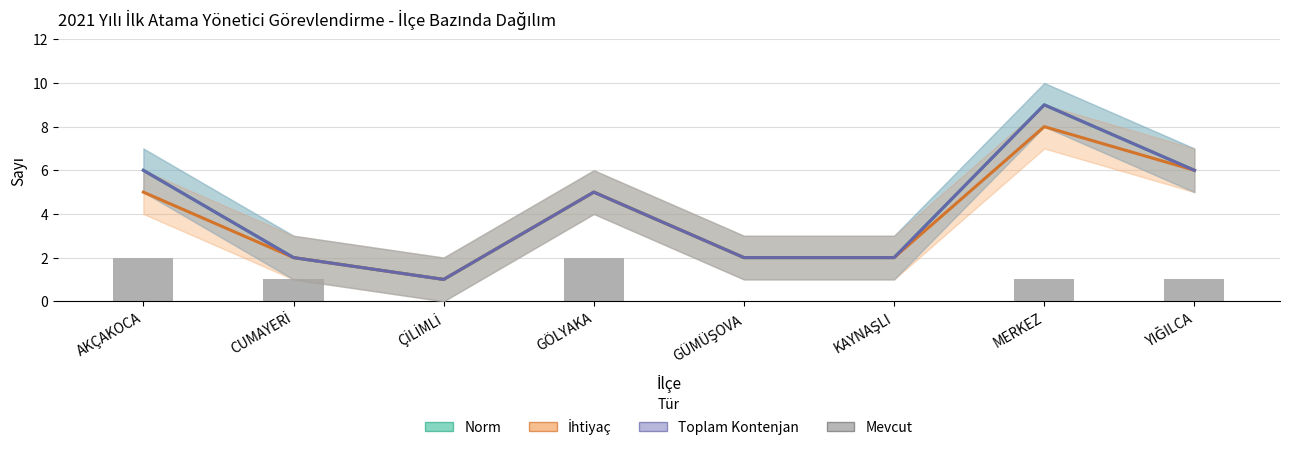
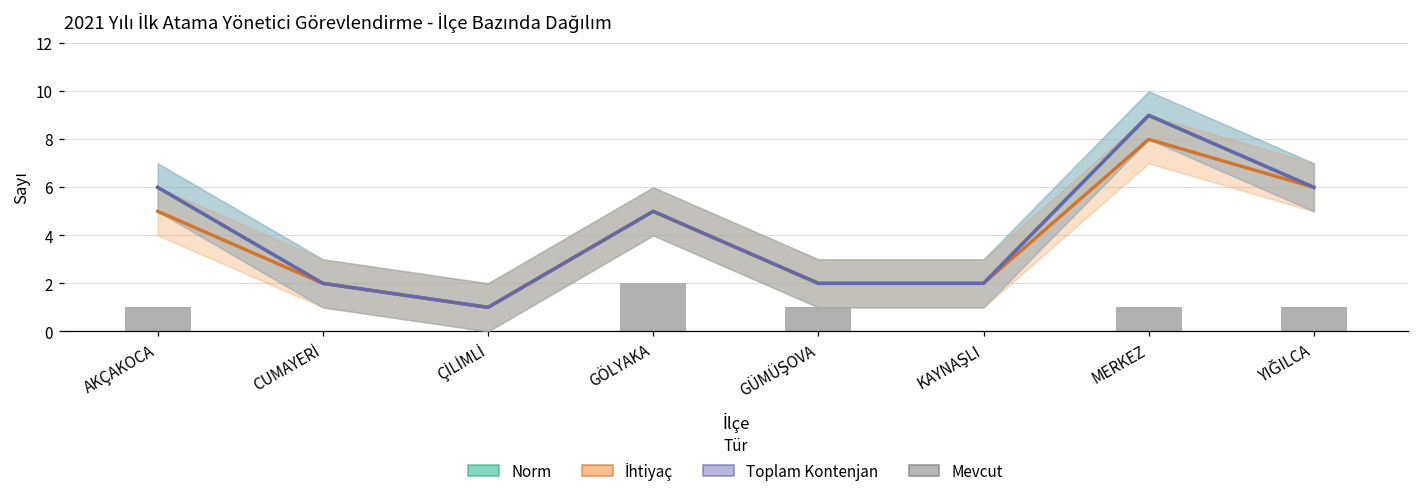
  {
    "Mevcut": {
-     "AKÇAKOCA": 2,
-     "CUMAYERİ": 1,
+     "AKÇAKOCA": 1,
+     "CUMAYERİ": 0,
      "ÇİLİMLİ": 0,
      "GÖLYAKA": 2,
-     "GÜMÜŞOVA": 0,
+     "GÜMÜŞOVA": 1,
      "KAYNAŞLI": 0,
      "MERKEZ": 1,
      "YIĞILCA": 1
    }
  }
